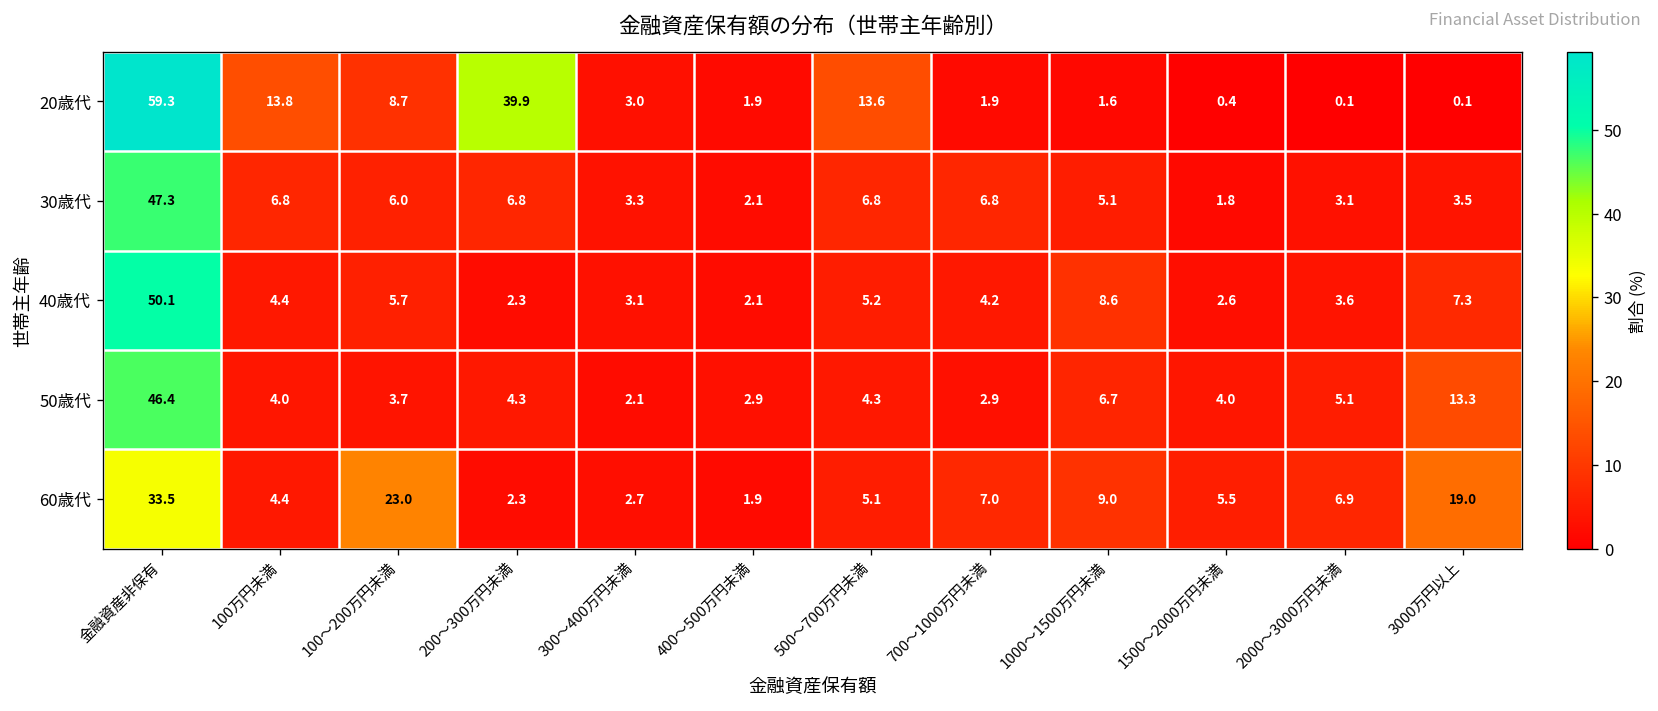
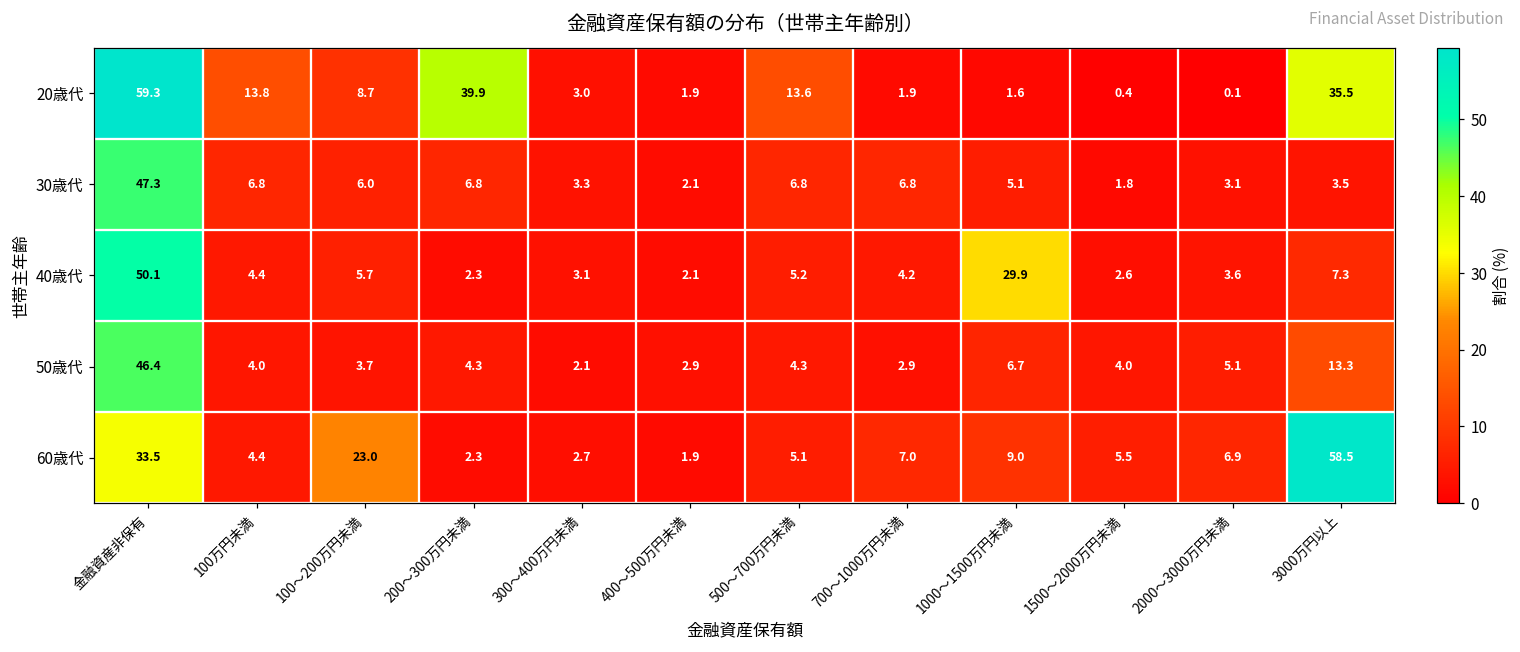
  {
    "20歳代": {
      "金融資産非保有": 59.3,
      "100万円未満": 13.8,
      "100～200万円未満": 8.7,
      "200～300万円未満": 39.9,
      "300～400万円未満": 3.0,
      "400～500万円未満": 1.9,
      "500～700万円未満": 13.6,
      "700～1000万円未満": 1.9,
      "1000～1500万円未満": 1.6,
      "1500～2000万円未満": 0.4,
      "2000～3000万円未満": 0.1,
-     "3000万円以上": 0.1
+     "3000万円以上": 35.5
    },
    "30歳代": {
      "金融資産非保有": 47.3,
      "100万円未満": 6.8,
      "100～200万円未満": 6.0,
      "200～300万円未満": 6.8,
      "300～400万円未満": 3.3,
      "400～500万円未満": 2.1,
      "500～700万円未満": 6.8,
      "700～1000万円未満": 6.8,
      "1000～1500万円未満": 5.1,
      "1500～2000万円未満": 1.8,
      "2000～3000万円未満": 3.1,
      "3000万円以上": 3.5
    },
    "40歳代": {
      "金融資産非保有": 50.1,
      "100万円未満": 4.4,
      "100～200万円未満": 5.7,
      "200～300万円未満": 2.3,
      "300～400万円未満": 3.1,
      "400～500万円未満": 2.1,
      "500～700万円未満": 5.2,
      "700～1000万円未満": 4.2,
-     "1000～1500万円未満": 8.6,
+     "1000～1500万円未満": 29.9,
      "1500～2000万円未満": 2.6,
      "2000～3000万円未満": 3.6,
      "3000万円以上": 7.3
    },
    "50歳代": {
      "金融資産非保有": 46.4,
      "100万円未満": 4.0,
      "100～200万円未満": 3.7,
      "200～300万円未満": 4.3,
      "300～400万円未満": 2.1,
      "400～500万円未満": 2.9,
      "500～700万円未満": 4.3,
      "700～1000万円未満": 2.9,
      "1000～1500万円未満": 6.7,
      "1500～2000万円未満": 4.0,
      "2000～3000万円未満": 5.1,
      "3000万円以上": 13.3
    },
    "60歳代": {
      "金融資産非保有": 33.5,
      "100万円未満": 4.4,
      "100～200万円未満": 23.0,
      "200～300万円未満": 2.3,
      "300～400万円未満": 2.7,
      "400～500万円未満": 1.9,
      "500～700万円未満": 5.1,
      "700～1000万円未満": 7.0,
      "1000～1500万円未満": 9.0,
      "1500～2000万円未満": 5.5,
      "2000～3000万円未満": 6.9,
-     "3000万円以上": 19.0
+     "3000万円以上": 58.5
    }
  }
